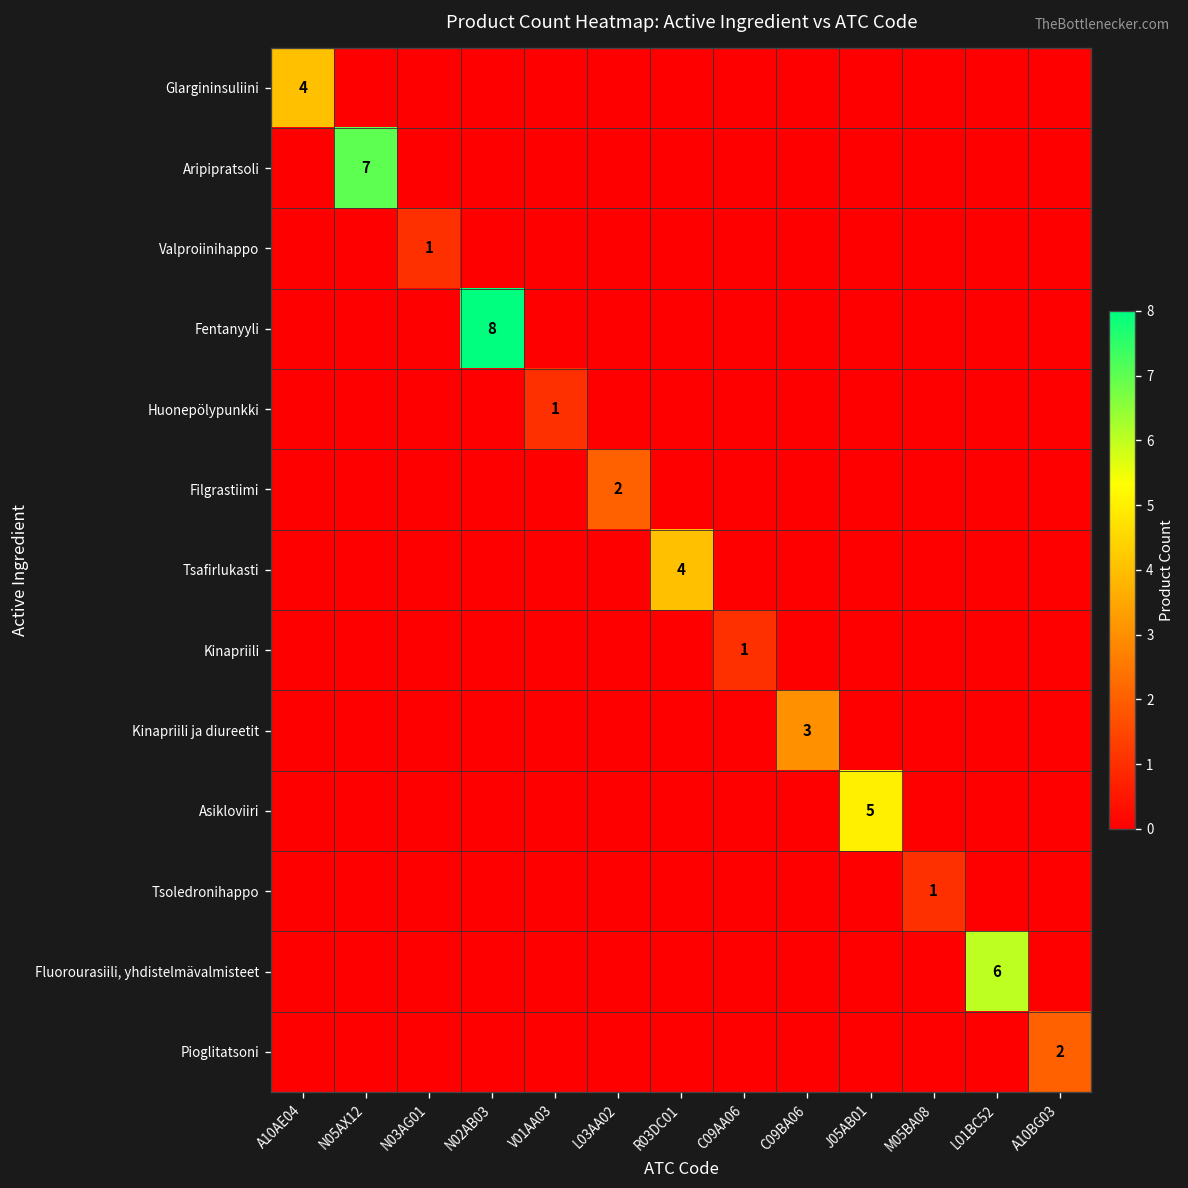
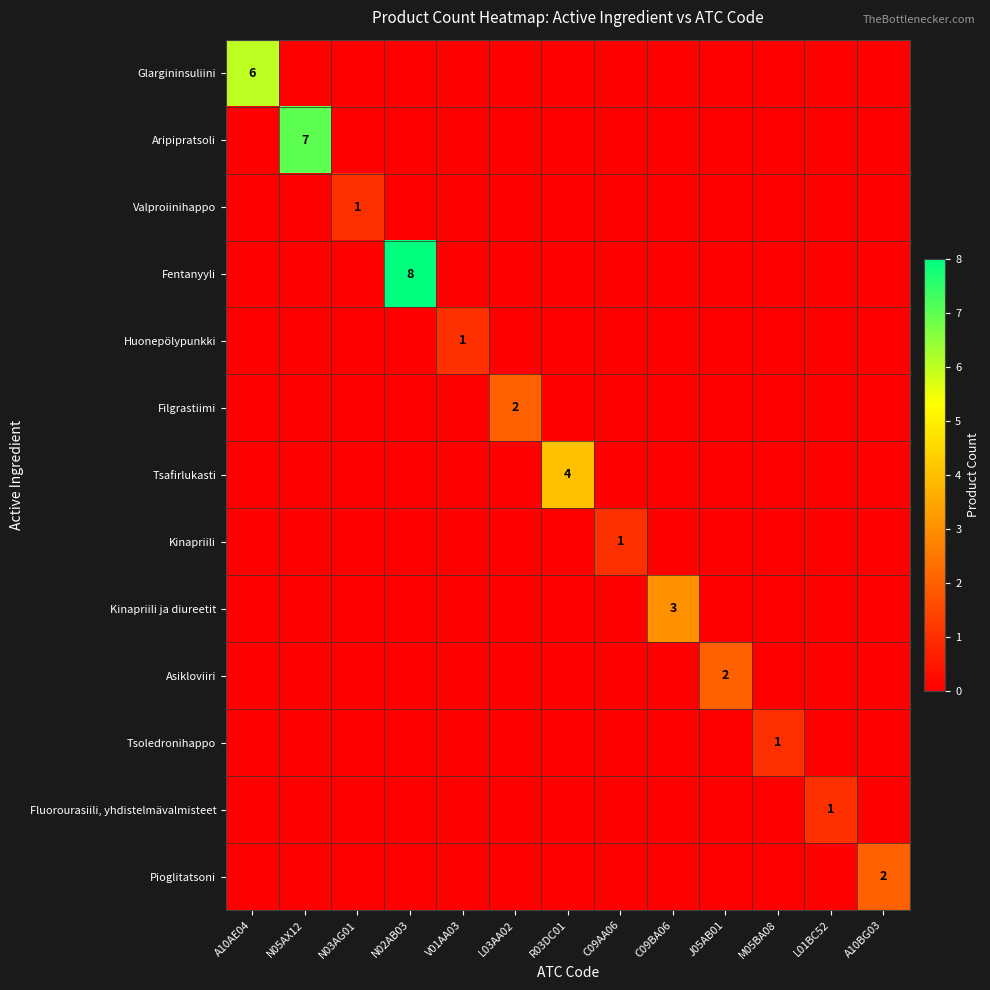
  {
    "Glargininsuliini": {
-     "A10AE04": 4
+     "A10AE04": 6
    },
    "Aripipratsoli": {
      "N05AX12": 7
    },
    "Valproiinihappo": {
      "N03AG01": 1
    },
    "Fentanyyli": {
      "N02AB03": 8
    },
    "Huonepölypunkki": {
      "V01AA03": 1
    },
    "Filgrastiimi": {
      "L03AA02": 2
    },
    "Tsafirlukasti": {
      "R03DC01": 4
    },
    "Kinapriili": {
      "C09AA06": 1
    },
    "Kinapriili ja diureetit": {
      "C09BA06": 3
    },
    "Asikloviiri": {
-     "J05AB01": 5
+     "J05AB01": 2
    },
    "Tsoledronihappo": {
      "M05BA08": 1
    },
    "Fluorourasiili, yhdistelmävalmisteet": {
-     "L01BC52": 6
+     "L01BC52": 1
    },
    "Pioglitatsoni": {
      "A10BG03": 2
    }
  }
